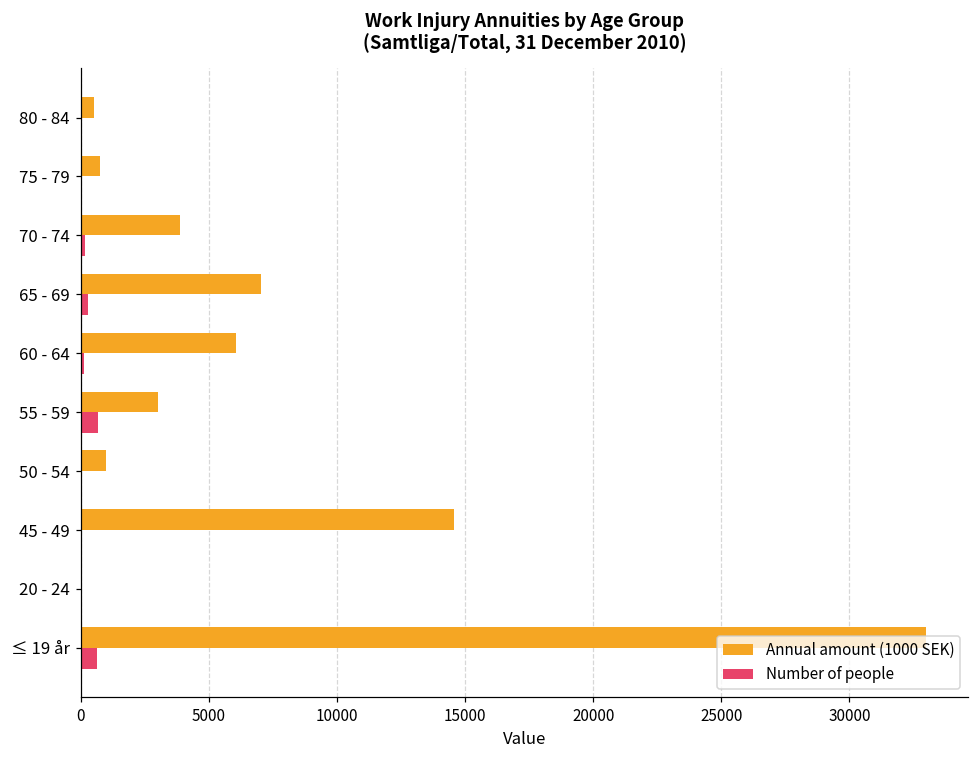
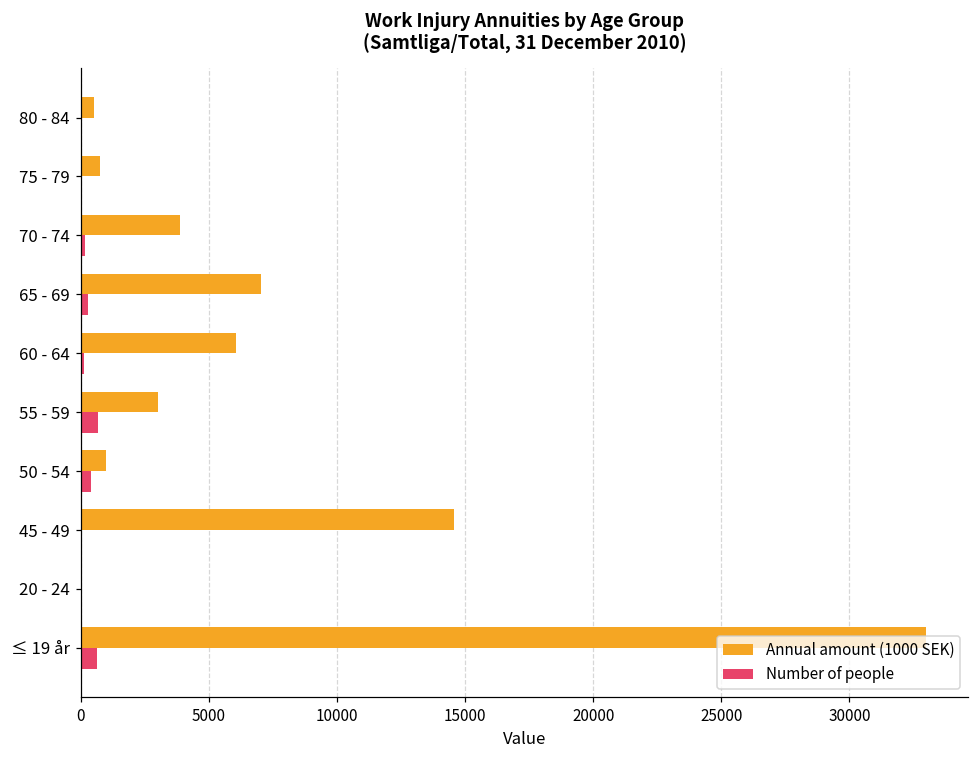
  {
    "Annual amount (1000 SEK)": {
      "80 - 84": 500,
      "75 - 79": 800,
      "70 - 74": 3900,
      "65 - 69": 7000,
      "60 - 64": 6100,
      "55 - 59": 3000,
      "50 - 54": 1000,
      "45 - 49": 14600,
      "20 - 24": 0,
      "≤ 19 år": 33000
    },
    "Number of people": {
      "70 - 74": 200,
      "65 - 69": 300,
      "60 - 64": 200,
      "55 - 59": 700,
-     "50 - 54": 0,
+     "50 - 54": 400,
      "20 - 24": 0,
      "≤ 19 år": 600
    }
  }
